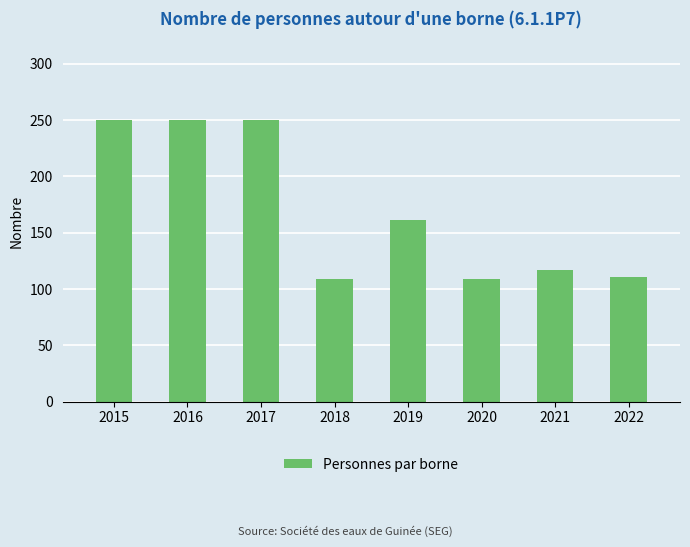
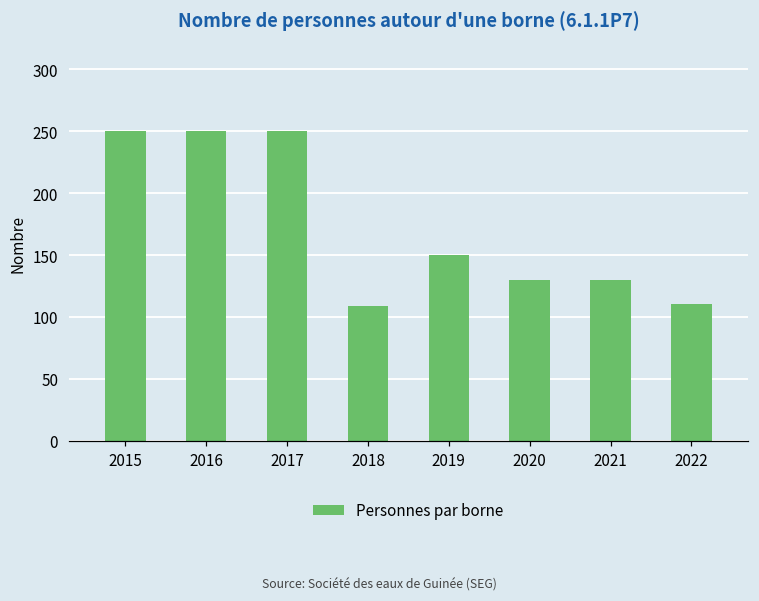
  {
    "2015": 250,
    "2016": 250,
    "2017": 250,
    "2018": 109,
-   "2019": 161,
-   "2020": 109,
-   "2021": 117,
+   "2019": 150,
+   "2020": 130,
+   "2021": 130,
    "2022": 111
  }
